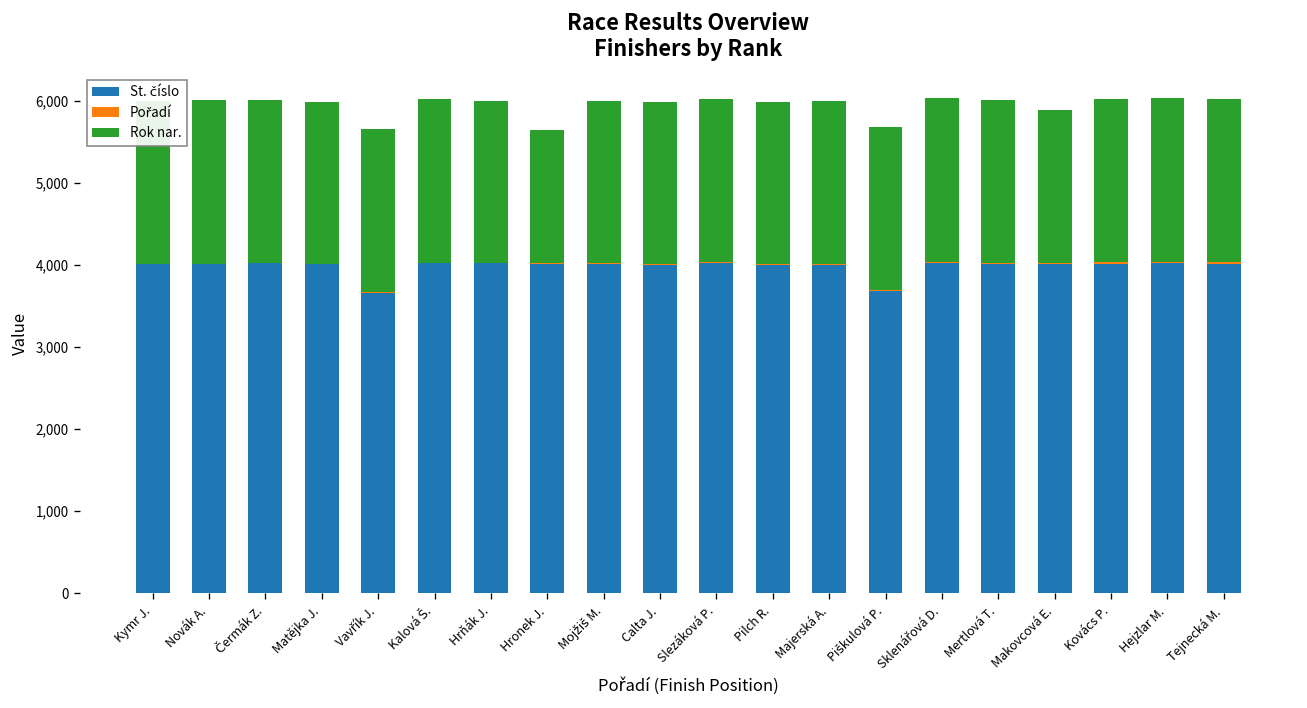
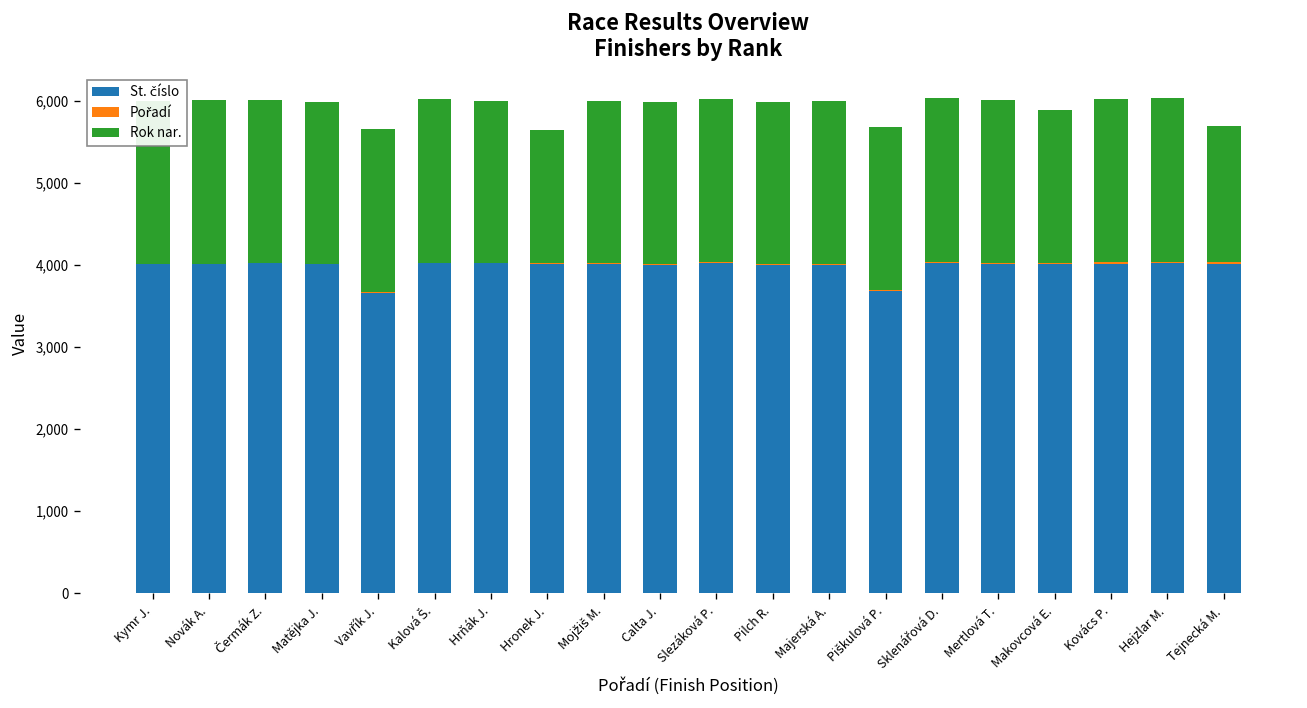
  {
    "St. číslo": {
      "Kymr J.": "4,000",
      "Novák A.": "4,000",
      "Čermák Z.": "4,000",
      "Matějka J.": "4,000",
      "Vavřík J.": "3,700",
      "Kalová Š.": "4,000",
      "Hrňák J.": "4,000",
      "Hronek J.": "4,000",
      "Mojžiš M.": "4,000",
      "Calta J.": "4,000",
      "Slezáková P.": "4,000",
      "Pilch R.": "4,000",
      "Majerská A.": "4,000",
      "Piškulová P.": "3,700",
      "Sklenářová D.": "4,000",
      "Mertlová T.": "4,000",
      "Makovcová E.": "4,000",
      "Kovács P.": "4,000",
      "Hejzlar M.": "4,000",
      "Tejnecká M.": "4,000"
    },
    "Rok nar.": {
      "Novák A.": "2,000",
      "Čermák Z.": "2,000",
      "Matějka J.": "2,000",
      "Vavřík J.": "2,000",
      "Kalová Š.": "2,000",
      "Hrňák J.": "2,000",
      "Hronek J.": "1,600",
      "Mojžiš M.": "2,000",
      "Calta J.": "2,000",
      "Slezáková P.": "2,000",
      "Pilch R.": "2,000",
      "Majerská A.": "2,000",
      "Piškulová P.": "2,000",
      "Sklenářová D.": "2,000",
      "Mertlová T.": "2,000",
      "Makovcová E.": "1,900",
      "Kovács P.": "2,000",
      "Hejzlar M.": "2,000",
-     "Tejnecká M.": "2,000"
+     "Tejnecká M.": "1,700"
    }
  }
